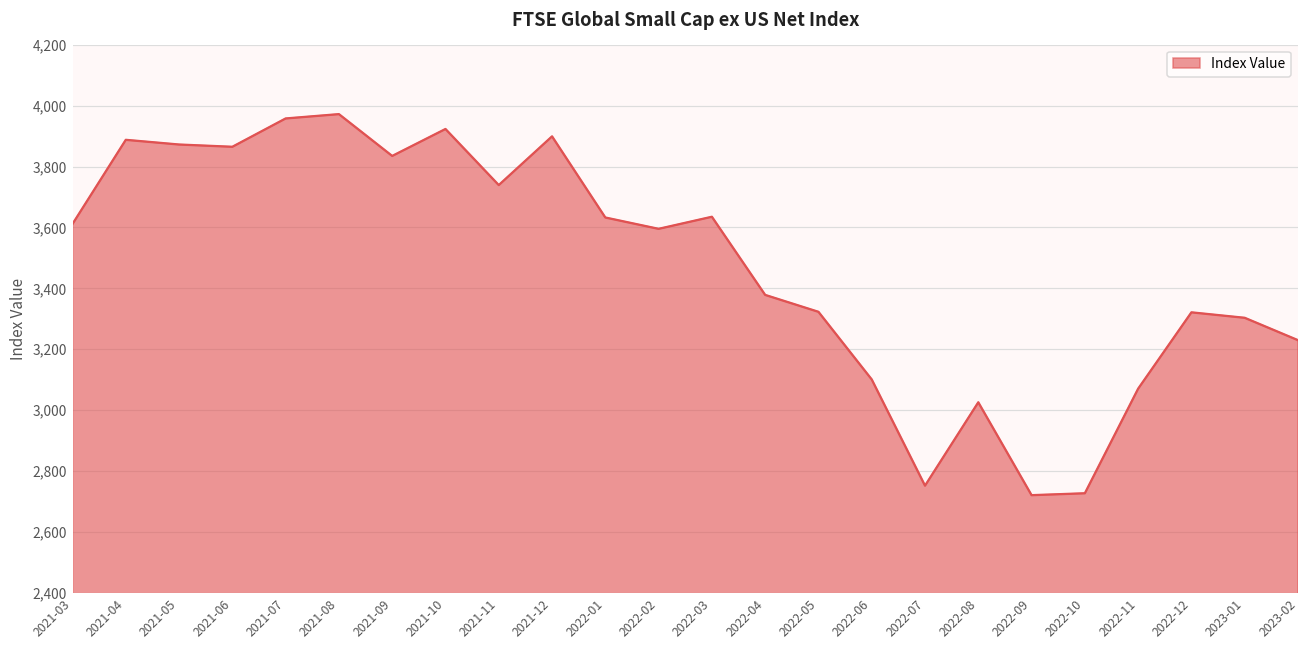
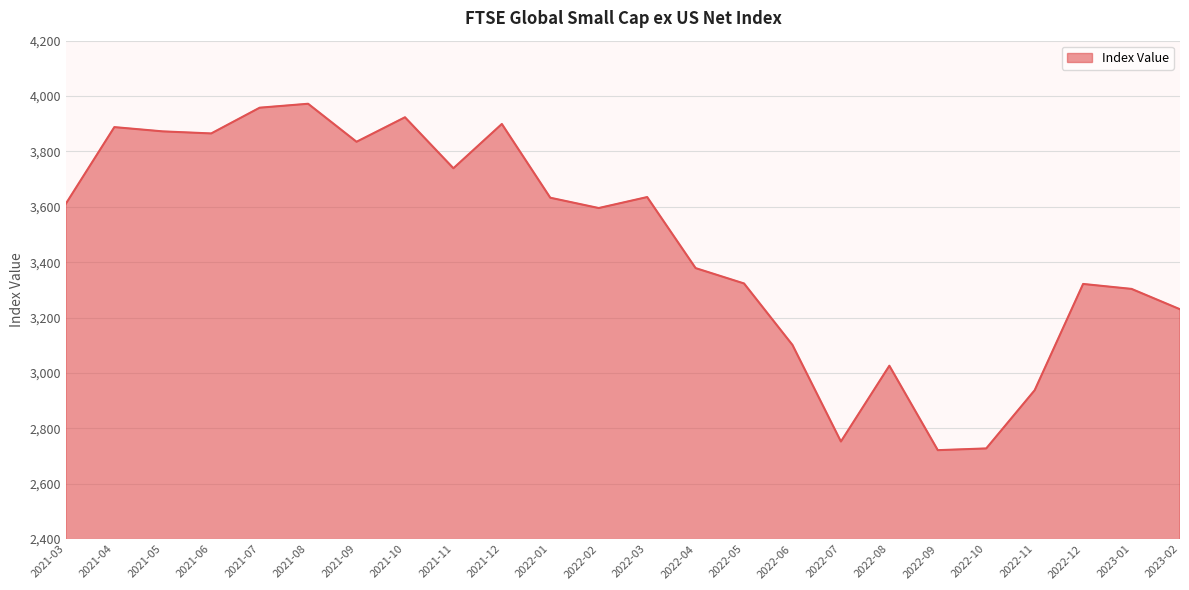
  {
    "2021-03": "3,610",
    "2021-04": "3,890",
    "2021-05": "3,870",
    "2021-06": "3,860",
    "2021-07": "3,960",
    "2021-08": "3,970",
    "2021-09": "3,830",
    "2021-10": "3,920",
    "2021-11": "3,740",
    "2021-12": "3,900",
    "2022-01": "3,630",
    "2022-02": "3,600",
    "2022-03": "3,640",
    "2022-04": "3,380",
    "2022-05": "3,320",
    "2022-06": "3,100",
    "2022-07": "2,750",
    "2022-08": "3,030",
    "2022-09": "2,720",
    "2022-10": "2,730",
-   "2022-11": "3,070",
+   "2022-11": "2,940",
    "2022-12": "3,320",
    "2023-01": "3,300",
    "2023-02": "3,230"
  }
